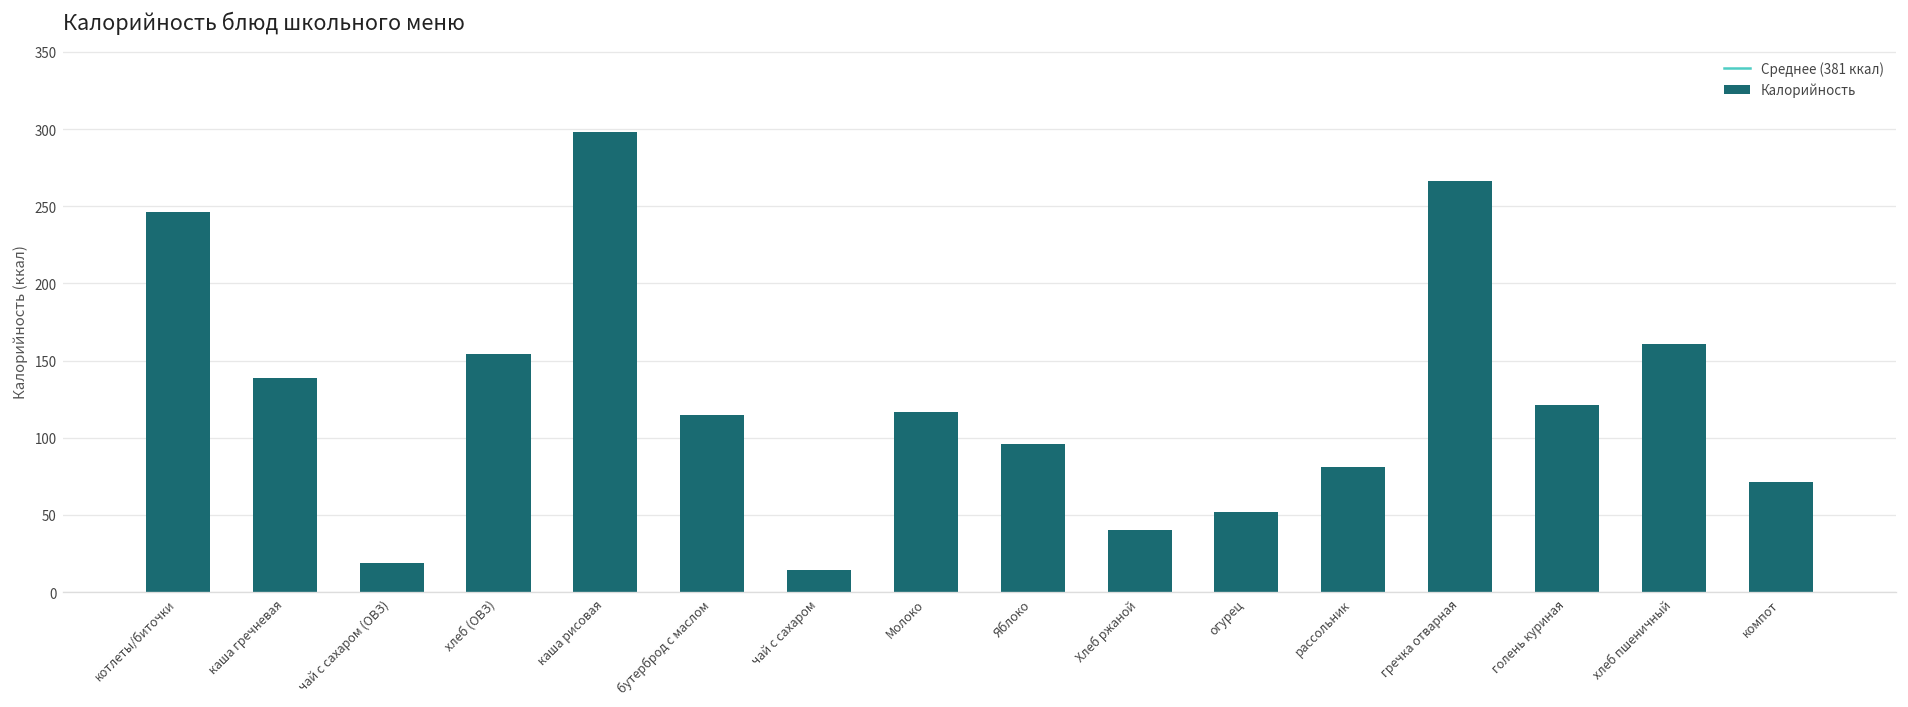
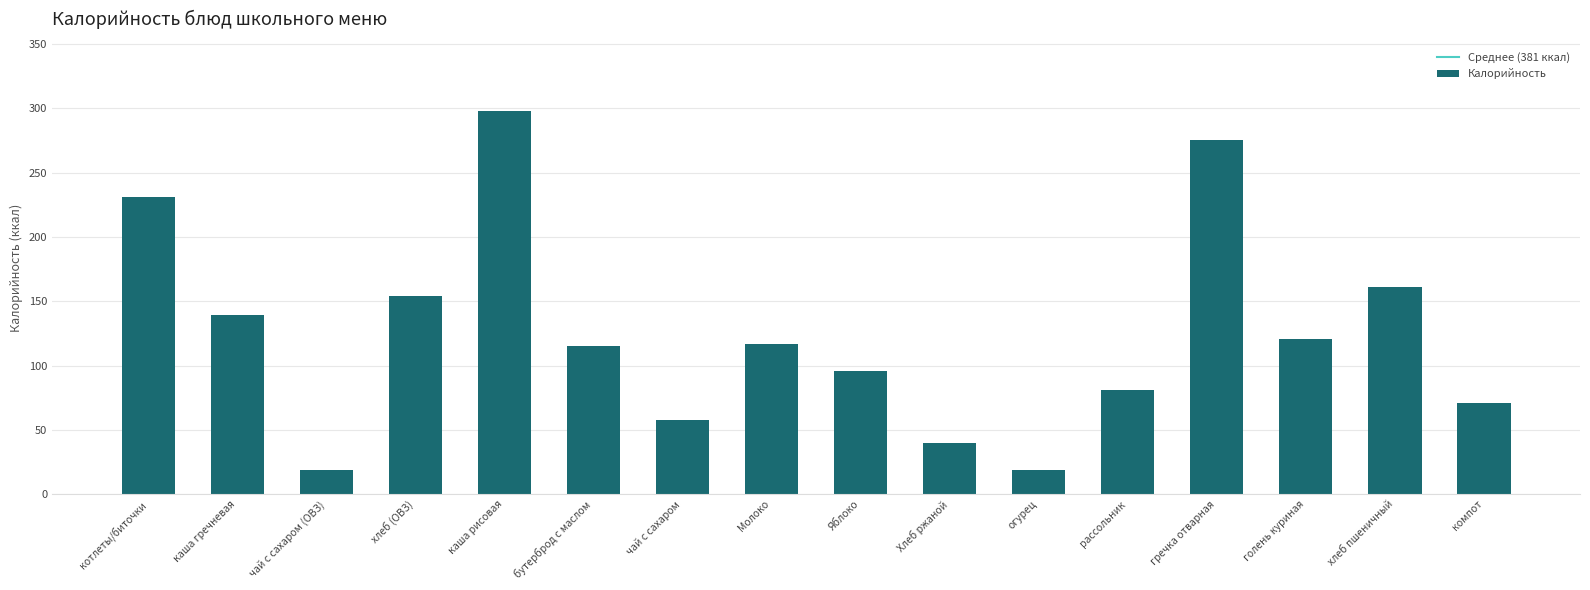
  {
-   "котлеты/биточки": 246,
+   "котлеты/биточки": 231,
    "каша гречневая": 139,
    "чай с сахаром (ОВЗ)": 19,
    "хлеб (ОВЗ)": 154,
    "каша рисовая": 298,
    "бутерброд с маслом": 115,
-   "чай с сахаром": 14,
+   "чай с сахаром": 58,
    "Молоко": 116,
    "Яблоко": 96,
    "Хлеб ржаной": 40,
-   "огурец": 52,
+   "огурец": 19,
    "рассольник": 81,
-   "гречка отварная": 266,
+   "гречка отварная": 275,
    "голень куриная": 121,
    "хлеб пшеничный": 161,
    "компот": 71
  }
